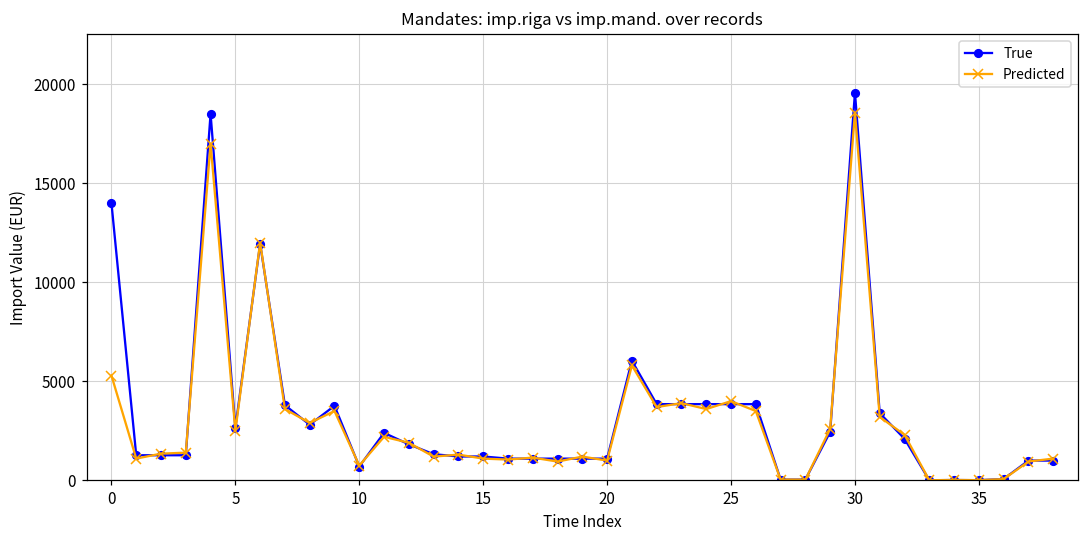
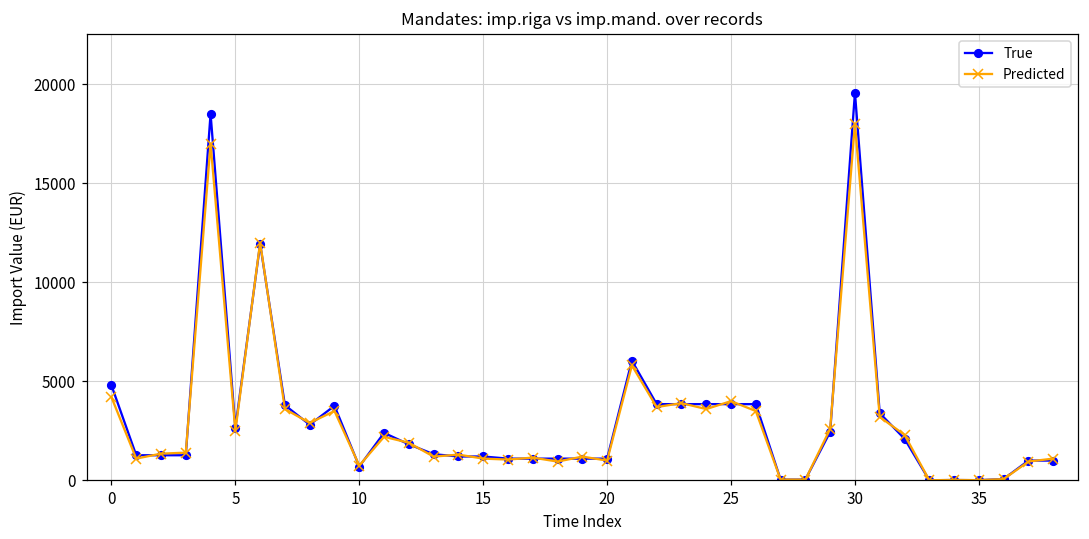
  {
    "True": {
-     "0": 14000,
+     "0": 4800,
      "5": 2600,
      "25": 3800,
      "30": 19600
    },
    "Predicted": {
-     "0": 5300,
+     "0": 4200,
      "5": 2500,
      "25": 4000,
-     "30": 18600
+     "30": 18000
    }
  }
